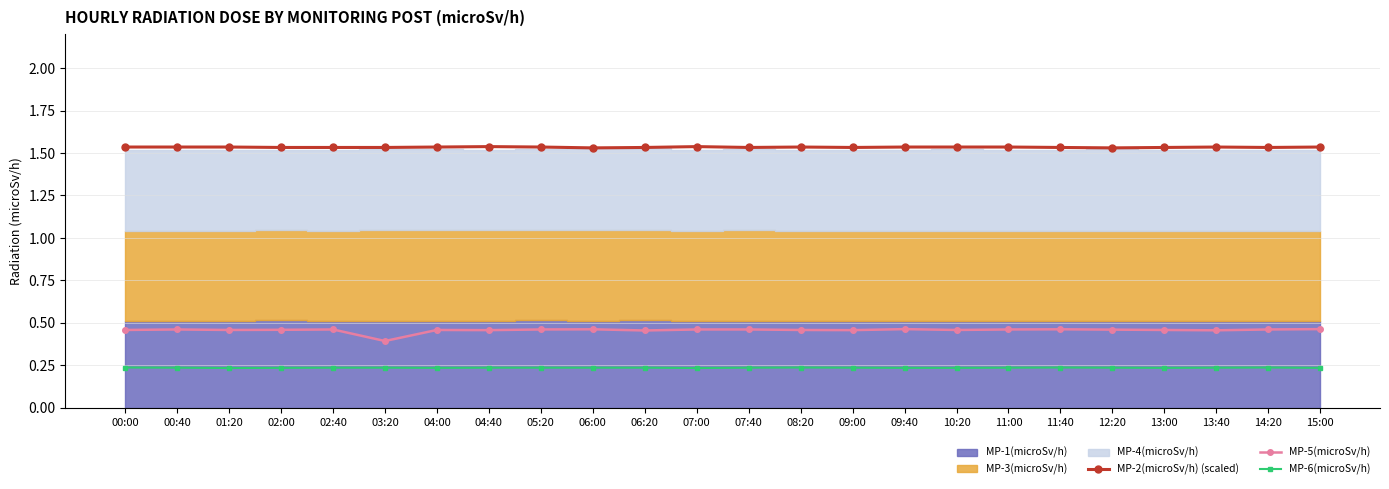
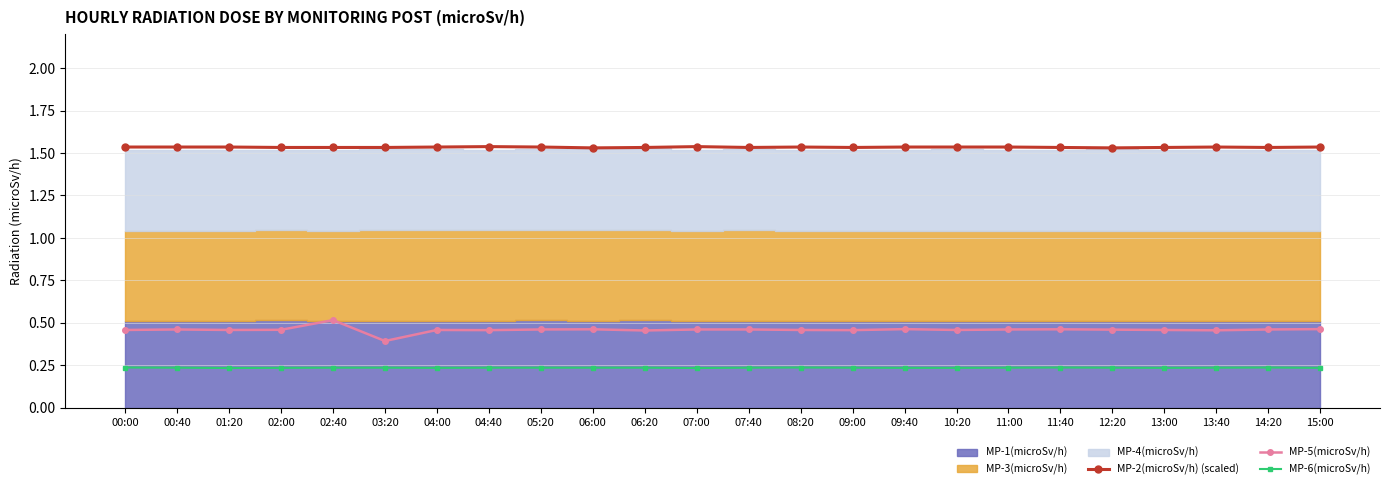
  {
    "MP-2(microSv/h) (scaled)": {
      "00:00": 1.54,
      "00:40": 1.54,
      "01:20": 1.54,
      "02:00": 1.53,
      "02:40": 1.53,
      "03:20": 1.53,
      "04:00": 1.54,
      "04:40": 1.54,
      "05:20": 1.54,
      "06:00": 1.53,
      "06:20": 1.53,
      "07:00": 1.54,
      "07:40": 1.53,
      "08:20": 1.54,
      "09:00": 1.53,
      "09:40": 1.54,
      "10:20": 1.54,
      "11:00": 1.54,
      "11:40": 1.53,
      "12:20": 1.53,
      "13:00": 1.53,
      "13:40": 1.54,
      "14:20": 1.53,
      "15:00": 1.54
    },
    "MP-5(microSv/h)": {
      "00:00": 0.46,
      "00:40": 0.46,
      "01:20": 0.46,
      "02:00": 0.46,
-     "02:40": 0.46,
+     "02:40": 0.52,
      "03:20": 0.39,
      "04:00": 0.46,
      "04:40": 0.46,
      "05:20": 0.46,
      "06:00": 0.46,
      "06:20": 0.46,
      "07:00": 0.46,
      "07:40": 0.46,
      "08:20": 0.46,
      "09:00": 0.46,
      "09:40": 0.46,
      "10:20": 0.46,
      "11:00": 0.46,
      "11:40": 0.46,
      "12:20": 0.46,
      "13:00": 0.46,
      "13:40": 0.46,
      "14:20": 0.46,
      "15:00": 0.46
    },
    "MP-6(microSv/h)": {
      "00:00": 0.24,
      "00:40": 0.24,
      "01:20": 0.23,
      "02:00": 0.24,
      "02:40": 0.24,
      "03:20": 0.24,
      "04:00": 0.24,
      "04:40": 0.24,
      "05:20": 0.24,
      "06:00": 0.24,
      "06:20": 0.24,
      "07:00": 0.23,
      "07:40": 0.24,
      "08:20": 0.24,
      "09:00": 0.24,
      "09:40": 0.24,
      "10:20": 0.24,
      "11:00": 0.24,
      "11:40": 0.24,
      "12:20": 0.24,
      "13:00": 0.24,
      "13:40": 0.24,
      "14:20": 0.24,
      "15:00": 0.24
    }
  }
